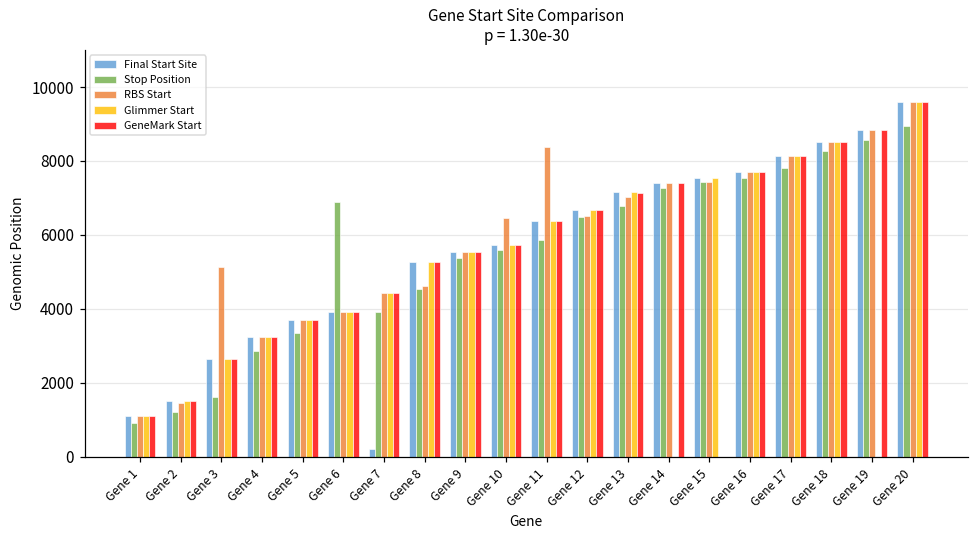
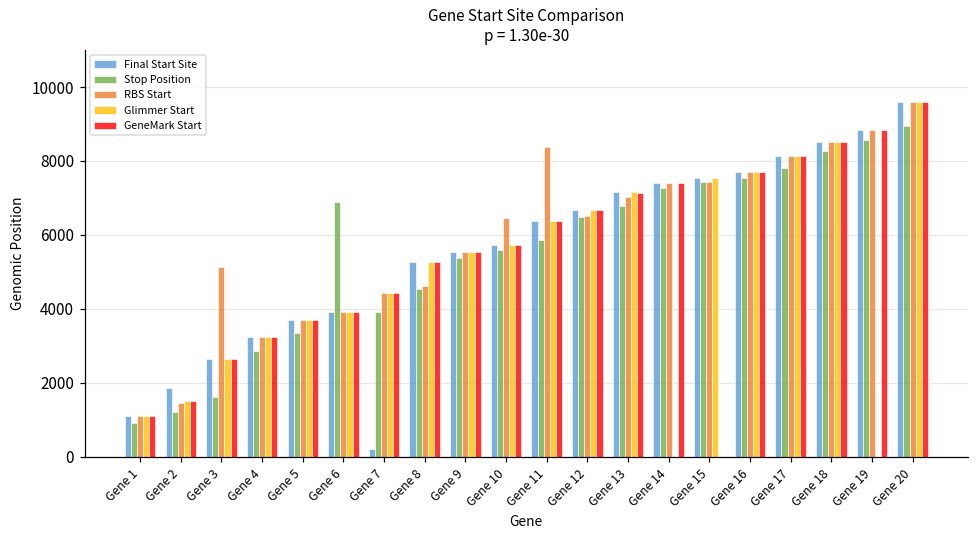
  {
    "Final Start Site": {
      "Gene 1": 1100,
-     "Gene 2": 1500,
+     "Gene 2": 1800,
      "Gene 3": 2700,
      "Gene 4": 3200,
      "Gene 5": 3700,
      "Gene 6": 3900,
      "Gene 7": 200,
      "Gene 8": 5300,
      "Gene 9": 5500,
      "Gene 10": 5700,
      "Gene 11": 6400,
      "Gene 12": 6700,
      "Gene 13": 7100,
      "Gene 14": 7400,
      "Gene 15": 7500,
      "Gene 16": 7700,
      "Gene 17": 8100,
      "Gene 18": 8500,
      "Gene 19": 8800,
      "Gene 20": 9600
    },
    "Stop Position": {
      "Gene 1": 900,
      "Gene 2": 1200,
      "Gene 3": 1600,
      "Gene 4": 2800,
      "Gene 5": 3400,
      "Gene 6": 6900,
      "Gene 7": 3900,
      "Gene 8": 4500,
      "Gene 9": 5400,
      "Gene 10": 5600,
      "Gene 11": 5900,
      "Gene 12": 6500,
      "Gene 13": 6800,
      "Gene 14": 7300,
      "Gene 15": 7400,
      "Gene 16": 7500,
      "Gene 17": 7800,
      "Gene 18": 8300,
      "Gene 19": 8600,
      "Gene 20": 9000
    },
    "RBS Start": {
      "Gene 1": 1100,
      "Gene 2": 1500,
      "Gene 3": 5100,
      "Gene 4": 3200,
      "Gene 5": 3700,
      "Gene 6": 3900,
      "Gene 7": 4400,
      "Gene 8": 4600,
      "Gene 9": 5500,
      "Gene 10": 6500,
      "Gene 11": 8400,
      "Gene 12": 6500,
      "Gene 13": 7000,
      "Gene 14": 7400,
      "Gene 15": 7400,
      "Gene 16": 7700,
      "Gene 17": 8100,
      "Gene 18": 8500,
      "Gene 19": 8800,
      "Gene 20": 9600
    }
  }
